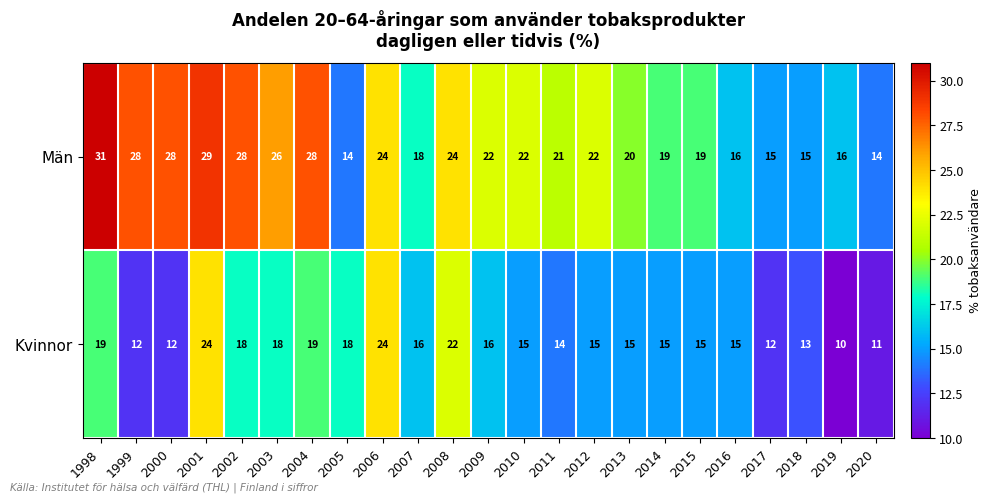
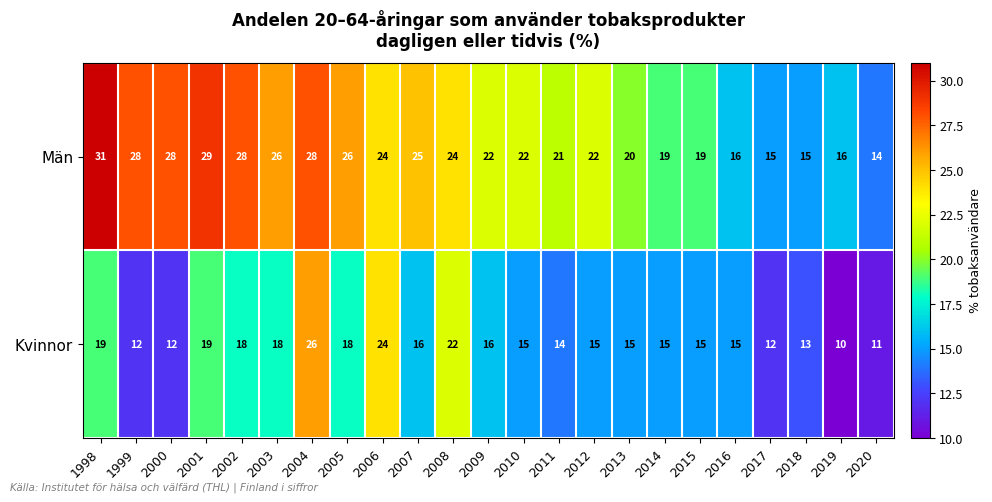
  {
    "Män": {
      "1998": 31,
      "1999": 28,
      "2000": 28,
      "2001": 29,
      "2002": 28,
      "2003": 26,
      "2004": 28,
-     "2005": 14,
+     "2005": 26,
      "2006": 24,
-     "2007": 18,
+     "2007": 25,
      "2008": 24,
      "2009": 22,
      "2010": 22,
      "2011": 21,
      "2012": 22,
      "2013": 20,
      "2014": 19,
      "2015": 19,
      "2016": 16,
      "2017": 15,
      "2018": 15,
      "2019": 16,
      "2020": 14
    },
    "Kvinnor": {
      "1998": 19,
      "1999": 12,
      "2000": 12,
-     "2001": 24,
+     "2001": 19,
      "2002": 18,
      "2003": 18,
-     "2004": 19,
+     "2004": 26,
      "2005": 18,
      "2006": 24,
      "2007": 16,
      "2008": 22,
      "2009": 16,
      "2010": 15,
      "2011": 14,
      "2012": 15,
      "2013": 15,
      "2014": 15,
      "2015": 15,
      "2016": 15,
      "2017": 12,
      "2018": 13,
      "2019": 10,
      "2020": 11
    }
  }
